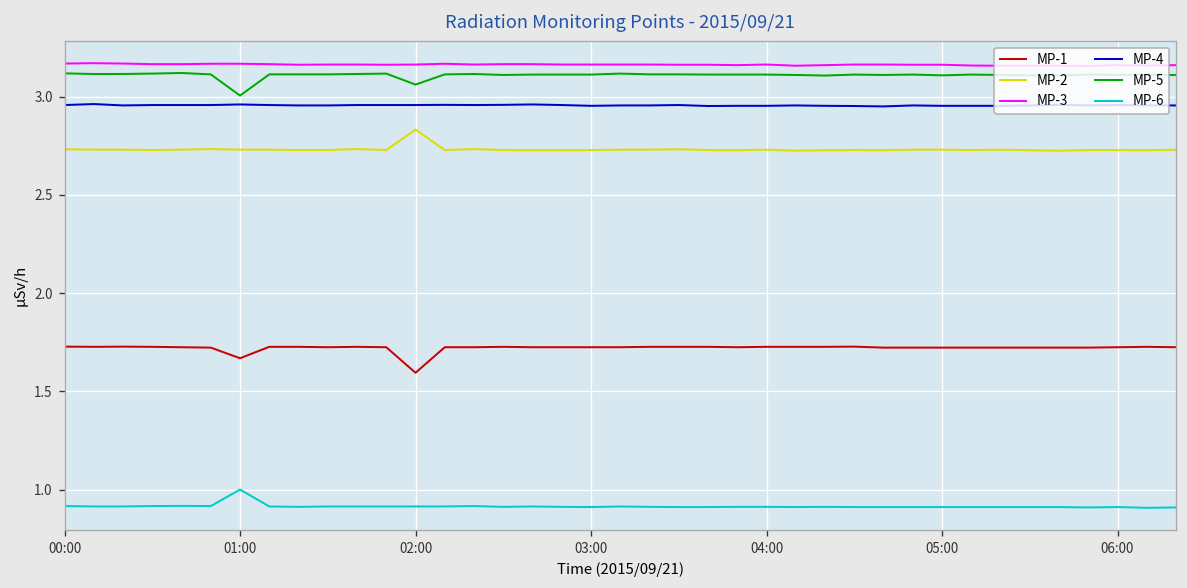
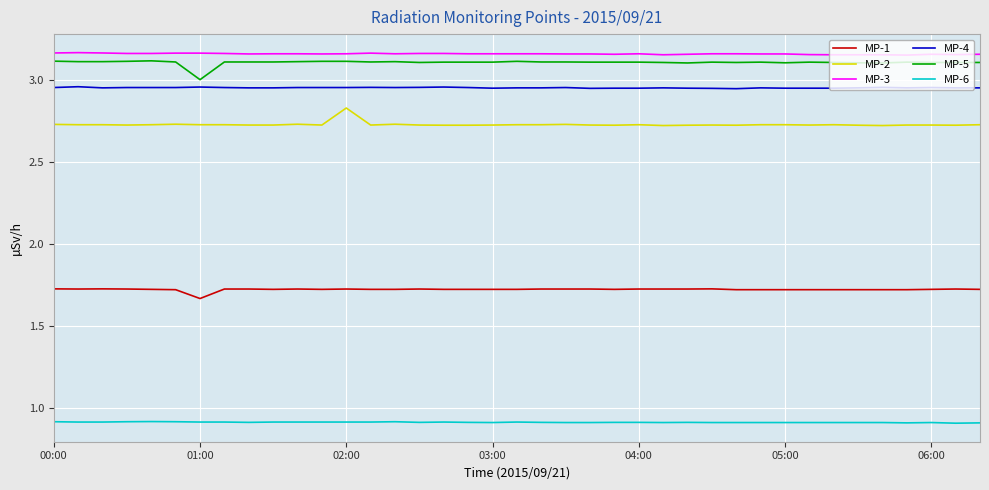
  {
    "MP-1": {
      "00:00": 1.73,
      "01:00": 1.67,
-     "02:00": 1.60,
+     "02:00": 1.73,
      "03:00": 1.73,
      "04:00": 1.73,
      "05:00": 1.72,
      "06:00": 1.73
    },
    "MP-2": {
      "00:00": 2.73,
      "01:00": 2.73,
      "02:00": 2.83,
      "03:00": 2.73,
      "04:00": 2.73,
      "05:00": 2.73,
      "06:00": 2.73
    },
    "MP-3": {
      "00:00": 3.17,
      "01:00": 3.17,
      "02:00": 3.16,
      "03:00": 3.16,
      "04:00": 3.16,
      "05:00": 3.16
    },
    "MP-4": {
      "00:00": 2.96,
      "01:00": 2.96,
      "02:00": 2.96,
      "03:00": 2.95,
      "04:00": 2.95,
      "05:00": 2.95
    },
    "MP-5": {
      "00:00": 3.12,
      "01:00": 3.01,
-     "02:00": 3.06,
+     "02:00": 3.12,
      "03:00": 3.11,
      "04:00": 3.11,
      "05:00": 3.11
    },
    "MP-6": {
      "00:00": 0.92,
-     "01:00": 1.00,
+     "01:00": 0.92,
      "02:00": 0.92,
      "03:00": 0.91,
      "04:00": 0.91,
      "05:00": 0.91,
      "06:00": 0.91
    }
  }
